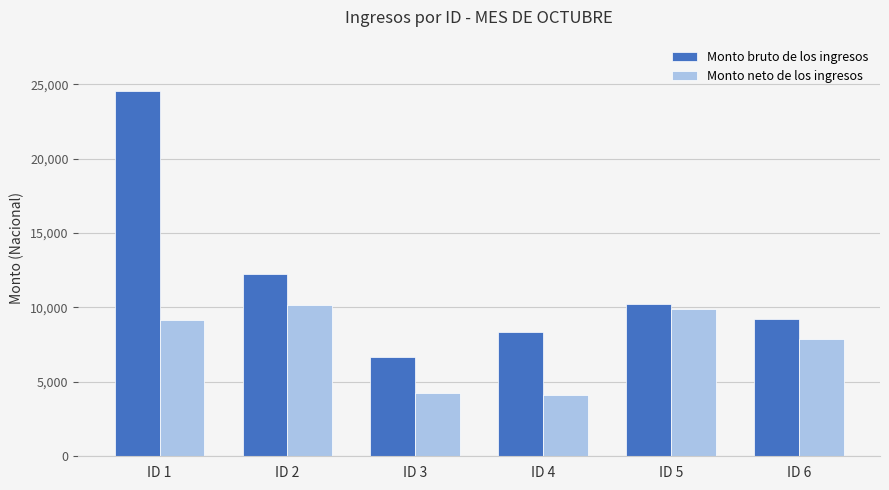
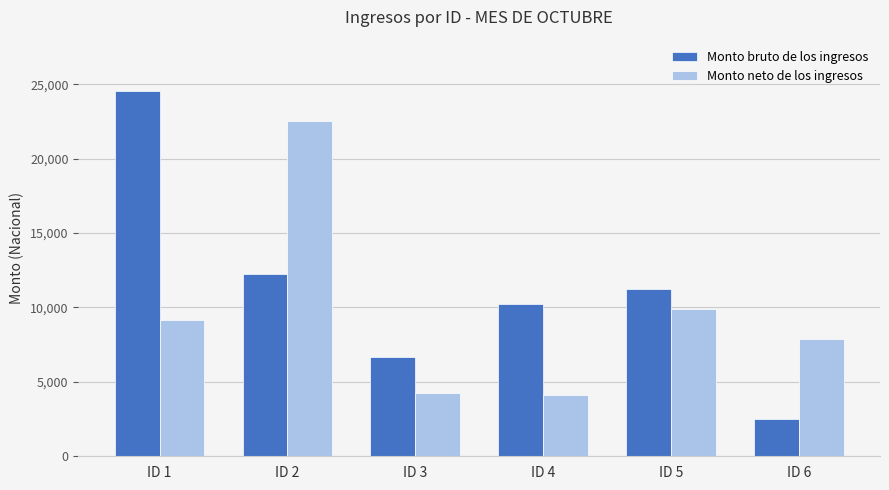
  {
    "Monto bruto de los ingresos": {
      "ID 1": "24,600",
      "ID 2": "12,300",
      "ID 3": "6,700",
-     "ID 4": "8,400",
-     "ID 5": "10,200",
-     "ID 6": "9,200"
+     "ID 4": "10,200",
+     "ID 5": "11,200",
+     "ID 6": "2,500"
    },
    "Monto neto de los ingresos": {
      "ID 1": "9,200",
-     "ID 2": "10,200",
+     "ID 2": "22,600",
      "ID 3": "4,300",
      "ID 4": "4,100",
      "ID 5": "9,900",
      "ID 6": "7,900"
    }
  }
